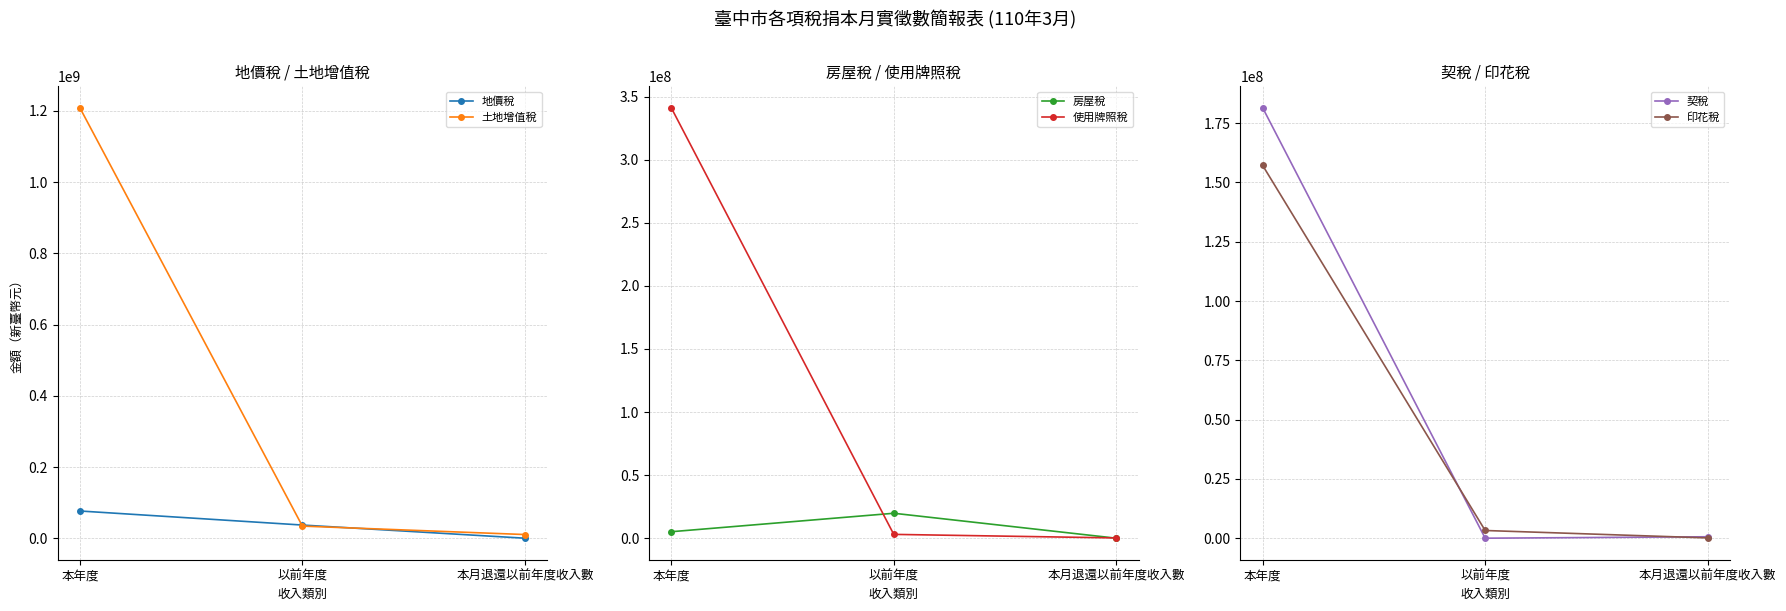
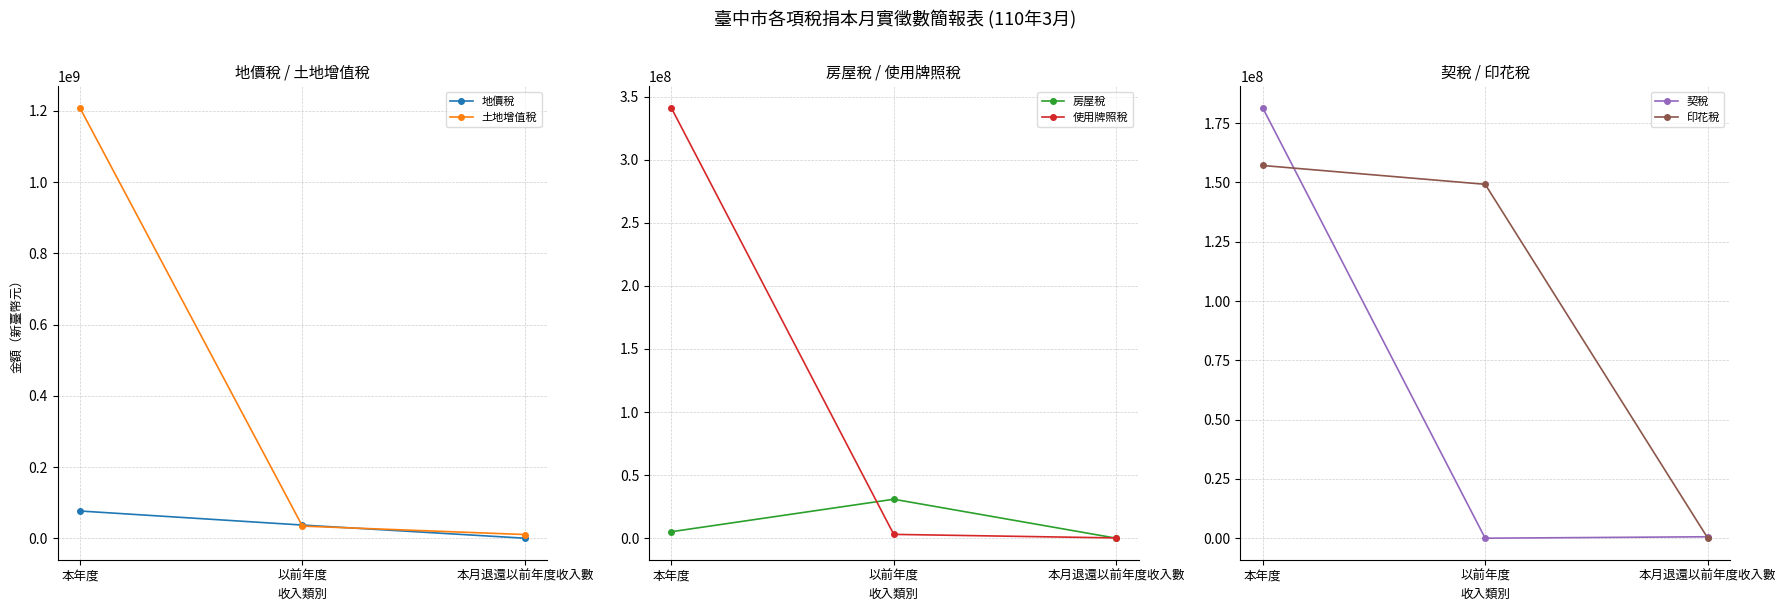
  {
    "地價稅 / 土地增值稅": {
      "地價稅": {
        "本年度": 80000000,
        "本月退還以前年度收入數": 0
      },
      "土地增值稅": {
        "本年度": 1210000000,
        "本月退還以前年度收入數": 10000000
      }
    },
    "房屋稅 / 使用牌照稅": {
      "房屋稅": {
        "本年度": 5000000,
-       "以前年度": 20000000
+       "以前年度": 31000000
      },
      "使用牌照稅": {
        "本年度": 341000000,
        "以前年度": 3000000
      }
    },
    "契稅 / 印花稅": {
      "契稅": {
        "本年度": 181000000,
        "以前年度": 0
      },
      "印花稅": {
        "本年度": 157000000,
-       "以前年度": 3000000
+       "以前年度": 149000000
      }
    }
  }
